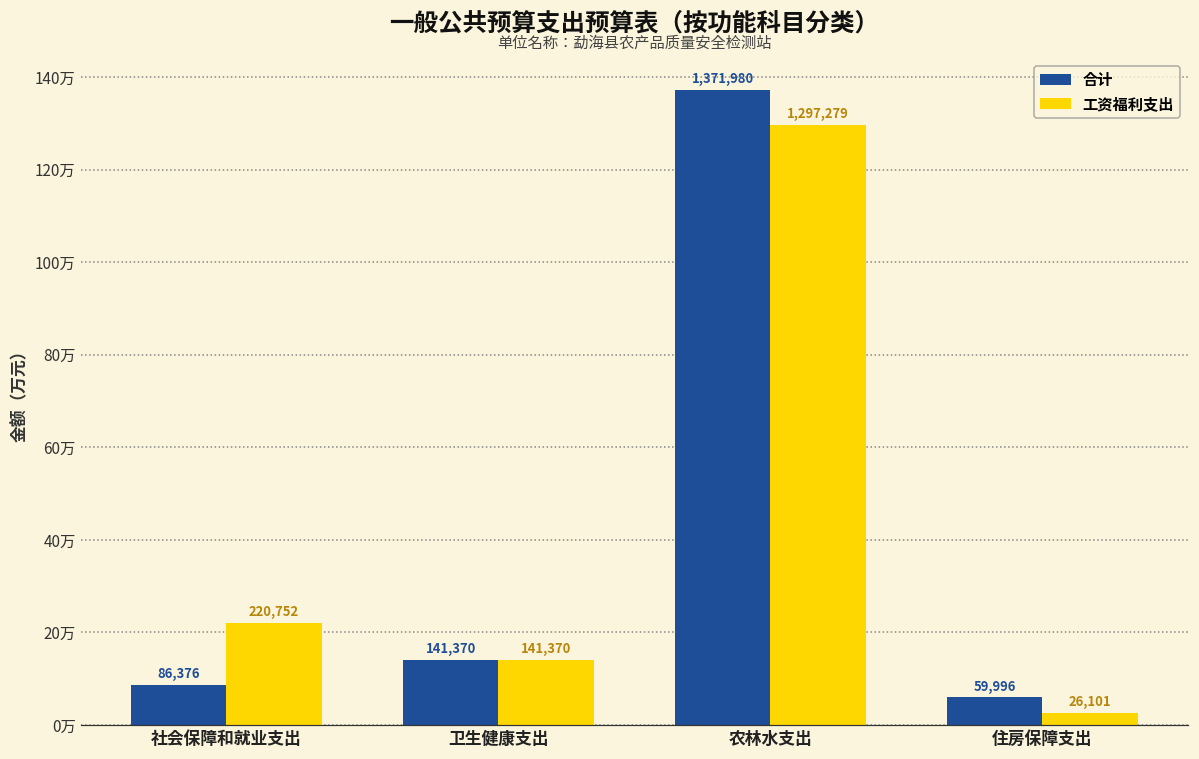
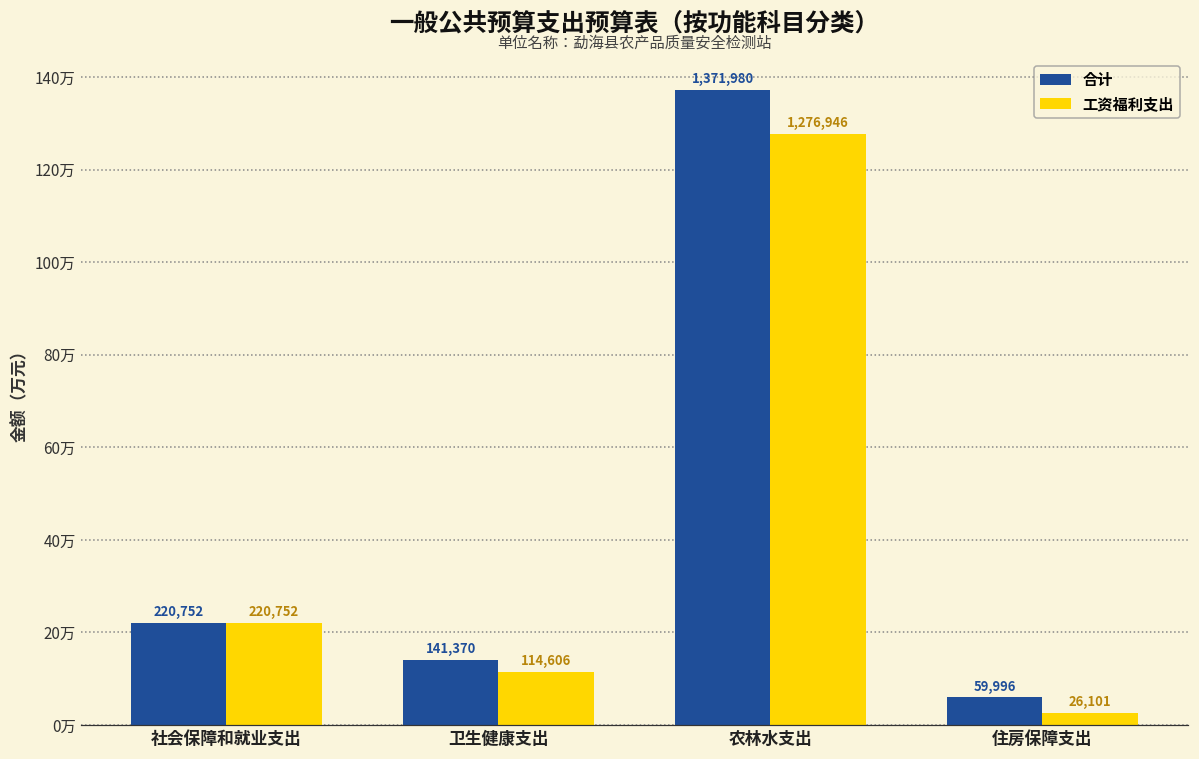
  {
    "合计": {
-     "社会保障和就业支出": "86,376",
+     "社会保障和就业支出": "220,752",
      "卫生健康支出": "141,370",
      "农林水支出": "1,371,980",
      "住房保障支出": "59,996"
    },
    "工资福利支出": {
      "社会保障和就业支出": "220,752",
-     "卫生健康支出": "141,370",
-     "农林水支出": "1,297,279",
+     "卫生健康支出": "114,606",
+     "农林水支出": "1,276,946",
      "住房保障支出": "26,101"
    }
  }
